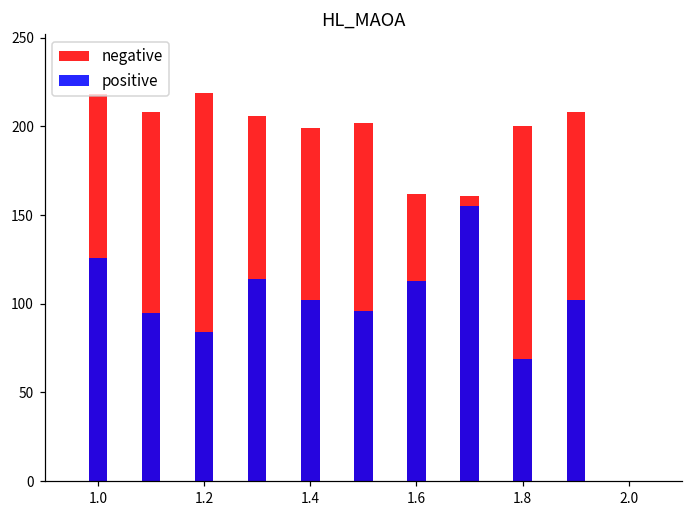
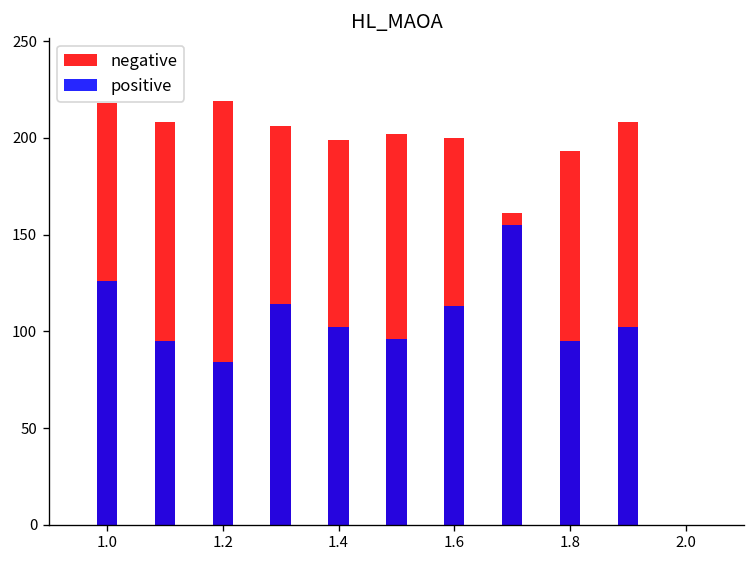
  {
    "negative": {
      "1.0": 218,
      "1.2": 219,
      "1.4": 199,
-     "1.6": 162,
-     "1.8": 200
+     "1.6": 200,
+     "1.8": 193
    },
    "positive": {
-     "1.8": 69
+     "1.8": 95
    }
  }
